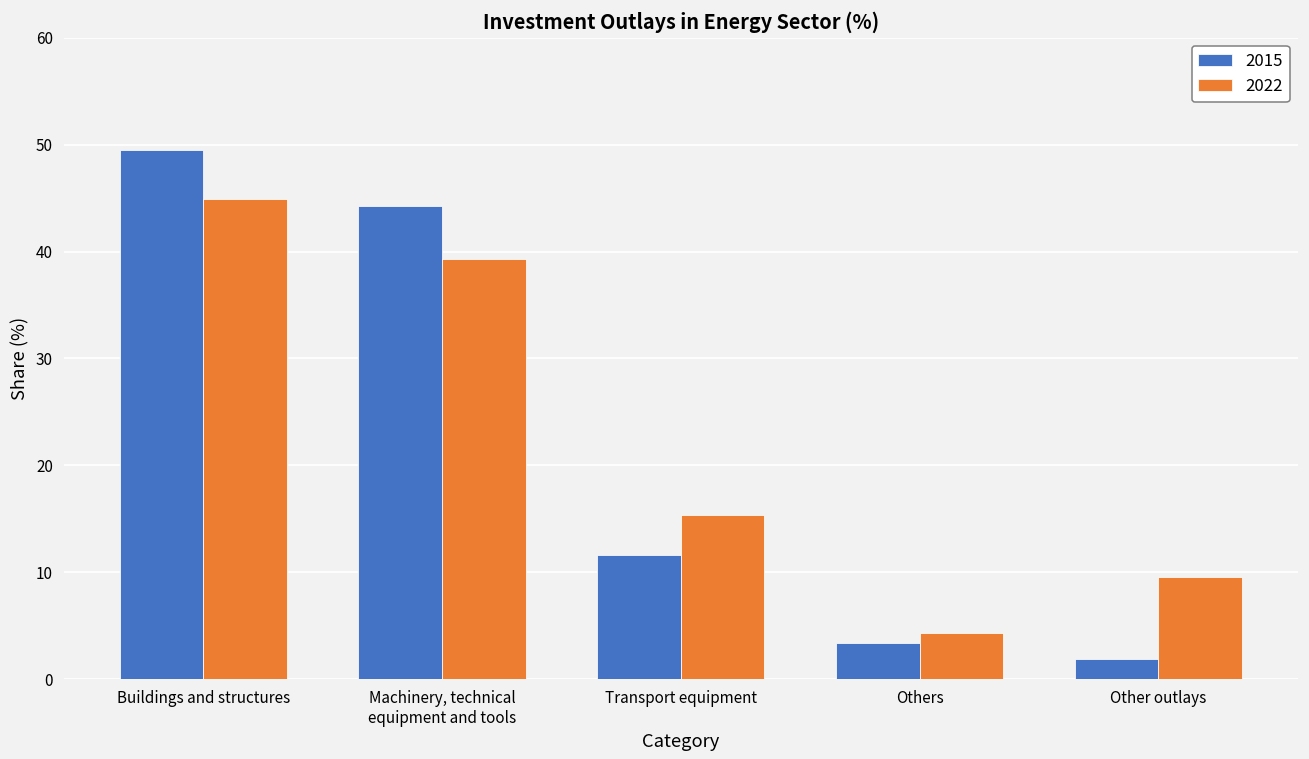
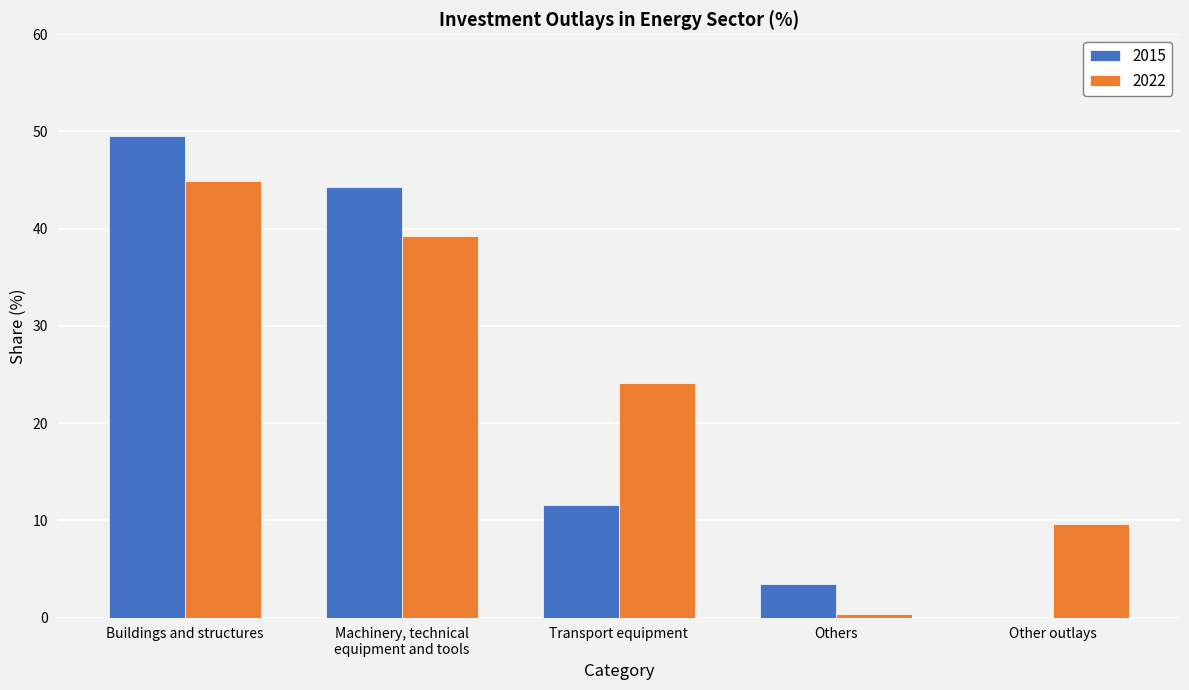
  {
    "2015": {
      "Buildings and structures": 50,
      "Machinery, technical equipment and tools": 44,
      "Transport equipment": 12,
      "Others": 3,
-     "Other outlays": 2
+     "Other outlays": 0
    },
    "2022": {
      "Buildings and structures": 45,
      "Machinery, technical equipment and tools": 39,
-     "Transport equipment": 15,
-     "Others": 4,
+     "Transport equipment": 24,
+     "Others": 0,
      "Other outlays": 10
    }
  }
